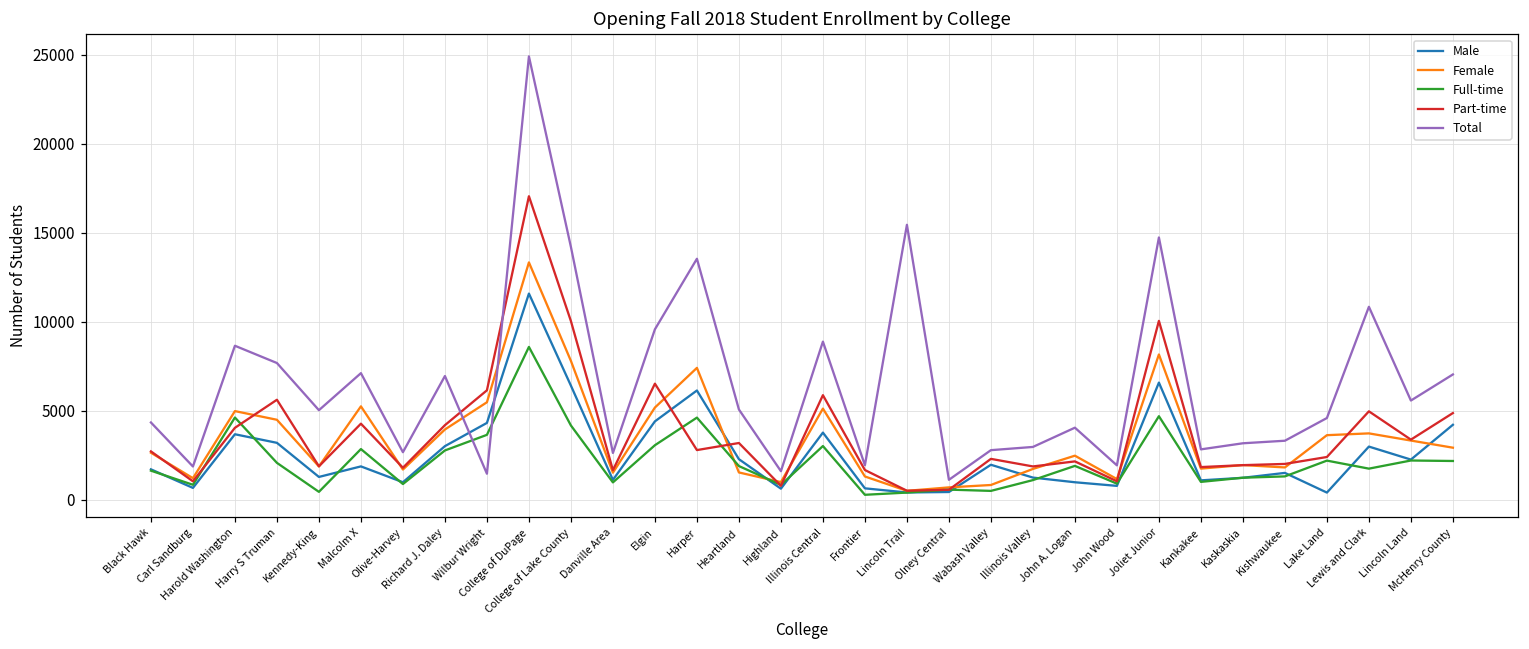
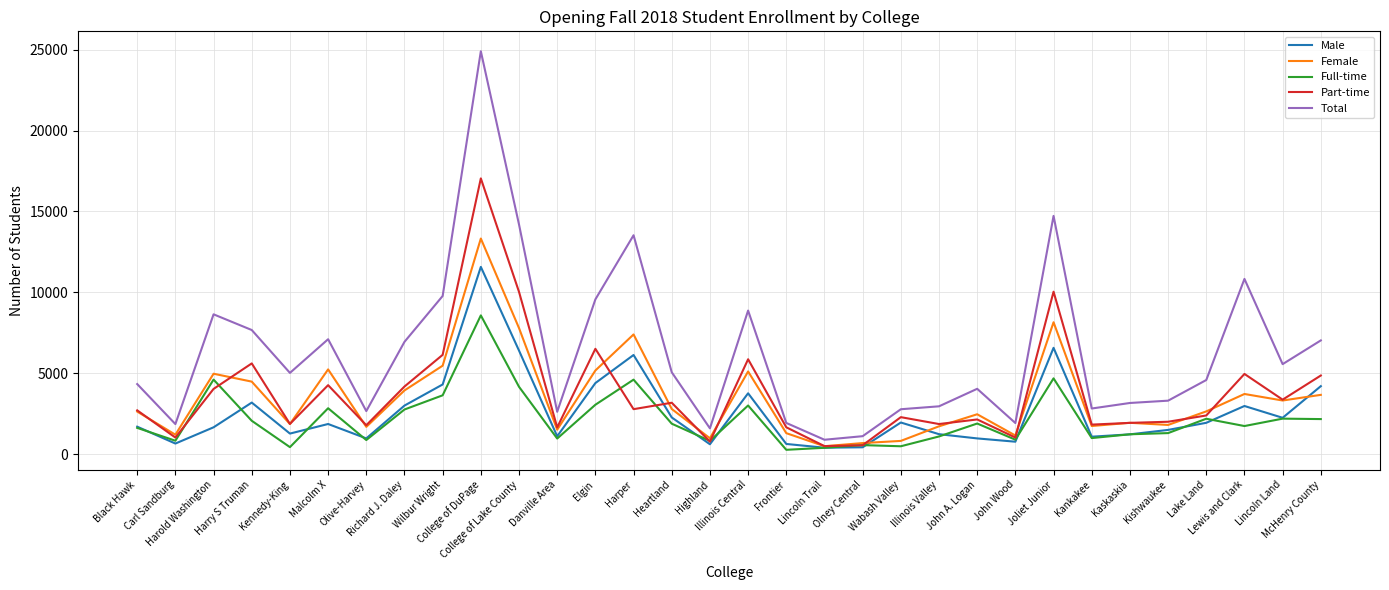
  {
    "Male": {
      "Carl Sandburg": 700,
-     "Harold Washington": 3700,
+     "Harold Washington": 1700,
      "Harry S Truman": 3200,
      "Kennedy-King": 1300,
      "Malcolm X": 1900,
      "Richard J. Daley": 3000,
      "Wilbur Wright": 4300,
      "College of DuPage": 11600,
      "College of Lake County": 6400,
      "Elgin": 4400,
      "Harper": 6100,
      "Heartland": 2300,
      "Highland": 600,
      "Illinois Central": 3800,
      "Frontier": 600,
      "Wabash Valley": 2000,
      "John A. Logan": 1000,
      "Joliet Junior": 6600,
      "Kishwaukee": 1500,
-     "Lake Land": 400,
+     "Lake Land": 1900,
      "Lewis and Clark": 3000,
      "McHenry County": 4200
    },
    "Female": {
      "Carl Sandburg": 1200,
      "Harold Washington": 5000,
      "Harry S Truman": 4500,
      "Malcolm X": 5200,
      "Richard J. Daley": 3900,
      "Wilbur Wright": 5500,
      "College of DuPage": 13300,
      "College of Lake County": 7800,
      "Elgin": 5200,
      "Harper": 7400,
-     "Heartland": 1500,
+     "Heartland": 2800,
      "Highland": 1000,
      "Illinois Central": 5100,
      "Frontier": 1300,
      "Wabash Valley": 800,
      "John A. Logan": 2500,
      "Joliet Junior": 8200,
      "Kishwaukee": 1800,
-     "Lake Land": 3600,
+     "Lake Land": 2600,
      "Lewis and Clark": 3700,
-     "McHenry County": 2900
+     "McHenry County": 3700
    },
    "Full-time": {
      "Carl Sandburg": 800,
      "Harold Washington": 4600,
      "Harry S Truman": 2100,
      "Kennedy-King": 400,
      "Malcolm X": 2800,
      "Richard J. Daley": 2800,
      "Wilbur Wright": 3600,
      "College of DuPage": 8600,
      "College of Lake County": 4200,
      "Elgin": 3100,
      "Harper": 4600,
      "Heartland": 1900,
      "Illinois Central": 3000,
      "Frontier": 300,
      "Wabash Valley": 500,
      "John A. Logan": 1900,
      "Joliet Junior": 4700,
      "Kishwaukee": 1300,
      "Lake Land": 2200,
      "Lewis and Clark": 1700,
      "McHenry County": 2200
    },
    "Part-time": {
      "Carl Sandburg": 1000,
      "Harold Washington": 4000,
      "Harry S Truman": 5600,
      "Malcolm X": 4300,
      "Richard J. Daley": 4200,
      "Wilbur Wright": 6100,
      "College of DuPage": 17000,
      "College of Lake County": 10000,
      "Elgin": 6500,
      "Harper": 2800,
      "Heartland": 3200,
      "Illinois Central": 5900,
      "Frontier": 1700,
      "Wabash Valley": 2300,
      "John A. Logan": 2100,
      "Joliet Junior": 10000,
      "Kishwaukee": 2000,
      "Lake Land": 2400,
      "Lewis and Clark": 5000,
      "McHenry County": 4900
    },
    "Total": {
      "Black Hawk": 4300,
      "Carl Sandburg": 1900,
      "Harold Washington": 8600,
      "Harry S Truman": 7700,
      "Kennedy-King": 5000,
      "Malcolm X": 7100,
      "Olive-Harvey": 2700,
      "Richard J. Daley": 6900,
-     "Wilbur Wright": 1500,
+     "Wilbur Wright": 9800,
      "College of DuPage": 24900,
      "College of Lake County": 14200,
      "Danville Area": 2600,
      "Elgin": 9600,
      "Harper": 13500,
      "Heartland": 5100,
      "Highland": 1600,
      "Illinois Central": 8900,
      "Frontier": 1900,
-     "Lincoln Trail": 15400,
+     "Lincoln Trail": 900,
      "Olney Central": 1100,
      "Wabash Valley": 2800,
      "Illinois Valley": 3000,
      "John A. Logan": 4000,
      "John Wood": 1900,
      "Joliet Junior": 14700,
      "Kankakee": 2800,
      "Kaskaskia": 3200,
      "Kishwaukee": 3300,
      "Lake Land": 4600,
      "Lewis and Clark": 10800,
      "Lincoln Land": 5600,
      "McHenry County": 7000
    }
  }
